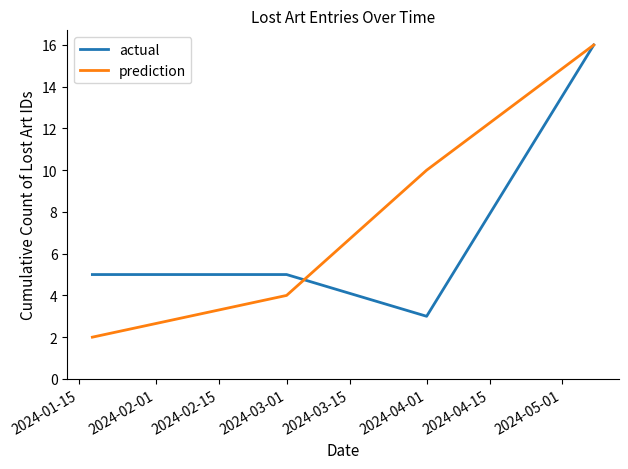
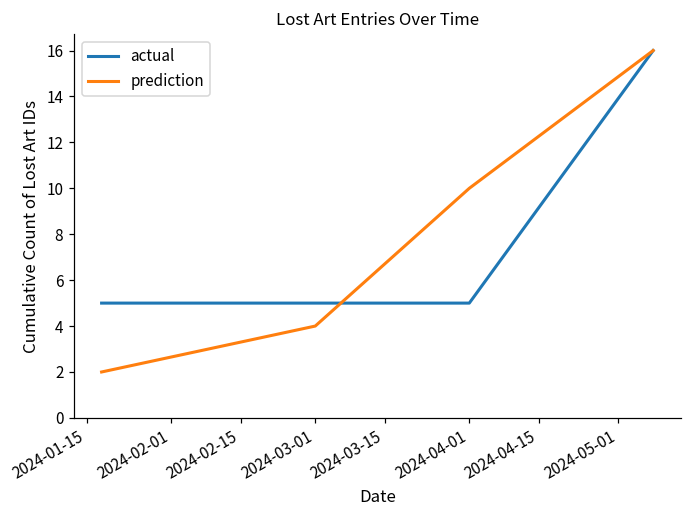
  {
    "actual": {
      "2024-03-01": 5,
-     "2024-04-01": 3
+     "2024-04-01": 5
    },
    "prediction": {
      "2024-03-01": 4,
      "2024-04-01": 10
    }
  }
